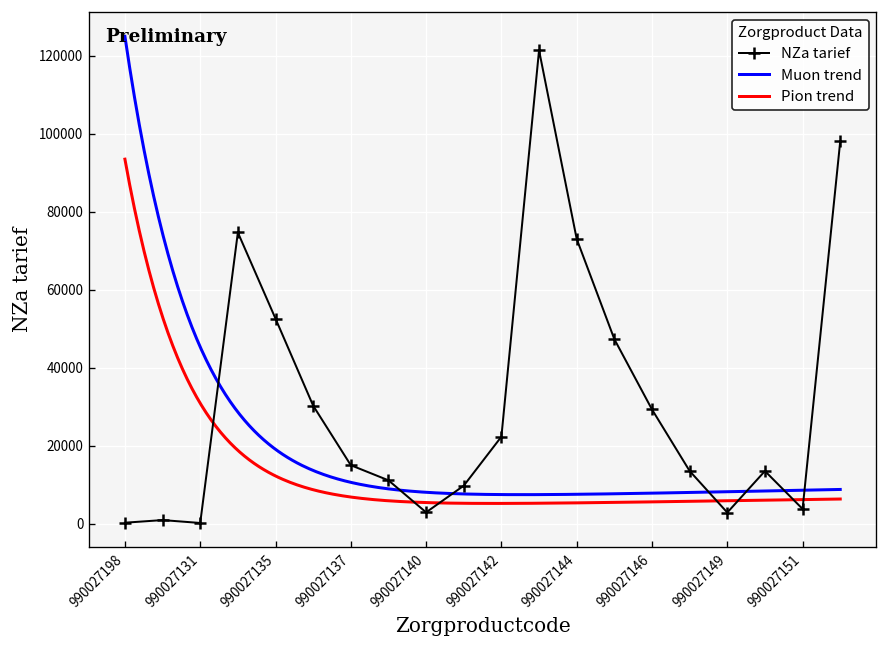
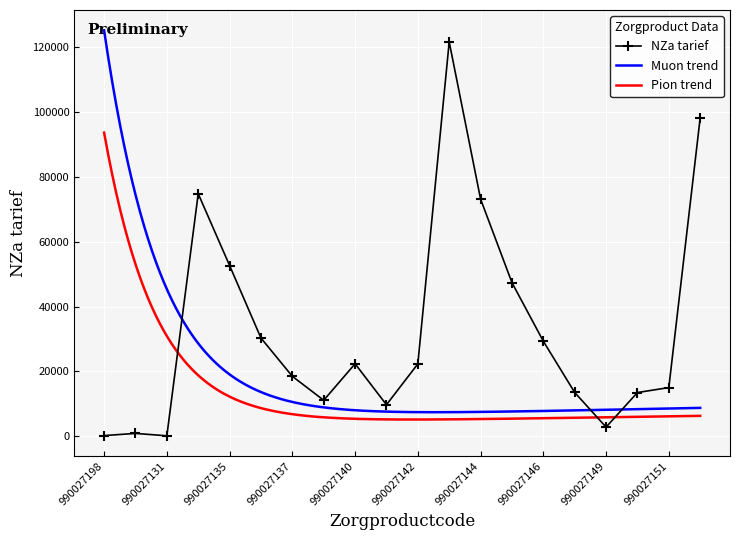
  {
    "NZa tarief": {
      "990027198": 0,
      "990027131": 0,
      "990027135": 53000,
-     "990027137": 15000,
-     "990027140": 3000,
+     "990027137": 19000,
+     "990027140": 22000,
      "990027142": 22000,
      "990027144": 73000,
      "990027146": 29000,
      "990027149": 3000,
-     "990027151": 4000
+     "990027151": 15000
    },
    "Muon trend": {
      "990027198": 125000
    },
    "Pion trend": {
      "990027198": 94000
    }
  }
